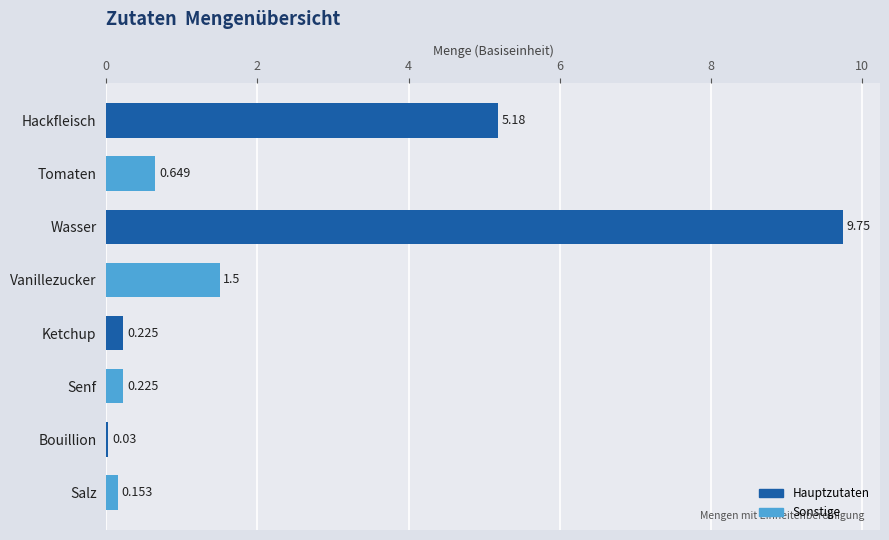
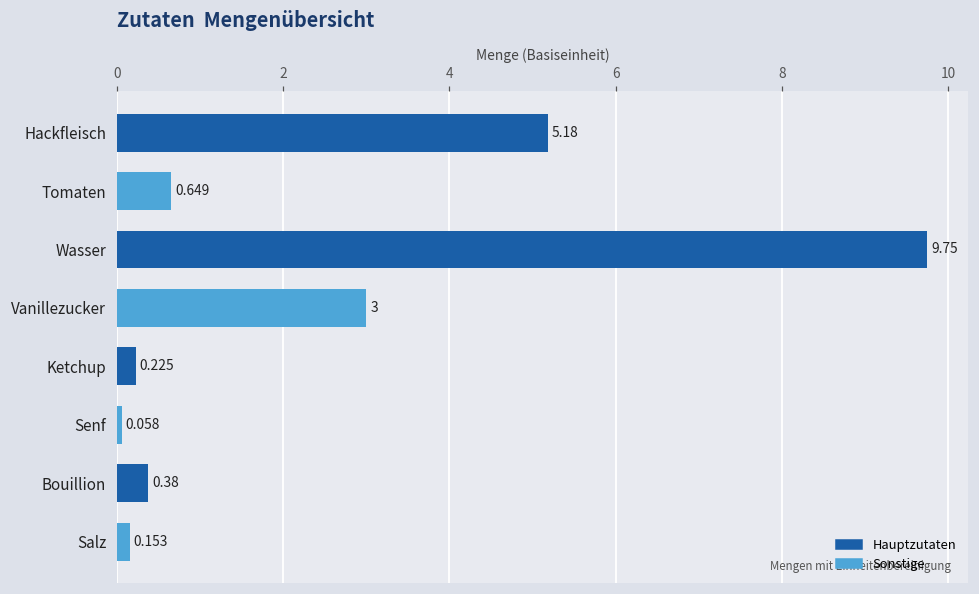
  {
    "Hackfleisch": 5.18,
    "Tomaten": 0.649,
    "Wasser": 9.75,
-   "Vanillezucker": 1.5,
+   "Vanillezucker": 3,
    "Ketchup": 0.225,
-   "Senf": 0.225,
-   "Bouillion": 0.03,
+   "Senf": 0.058,
+   "Bouillion": 0.38,
    "Salz": 0.153
  }
